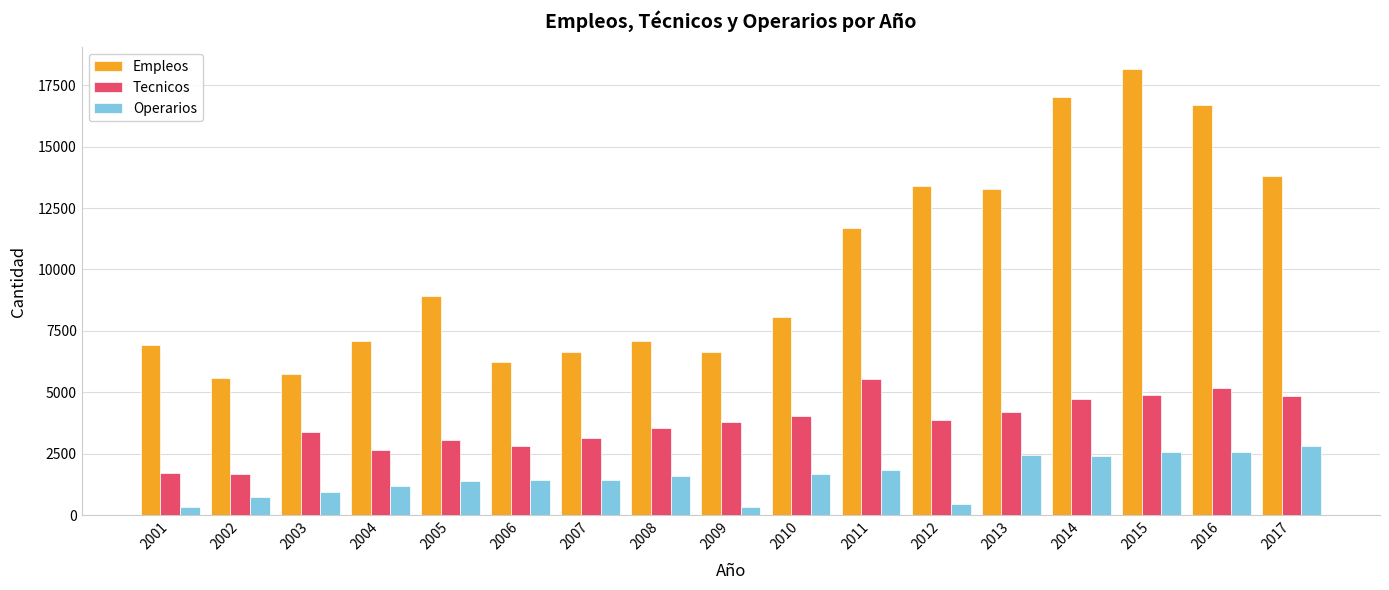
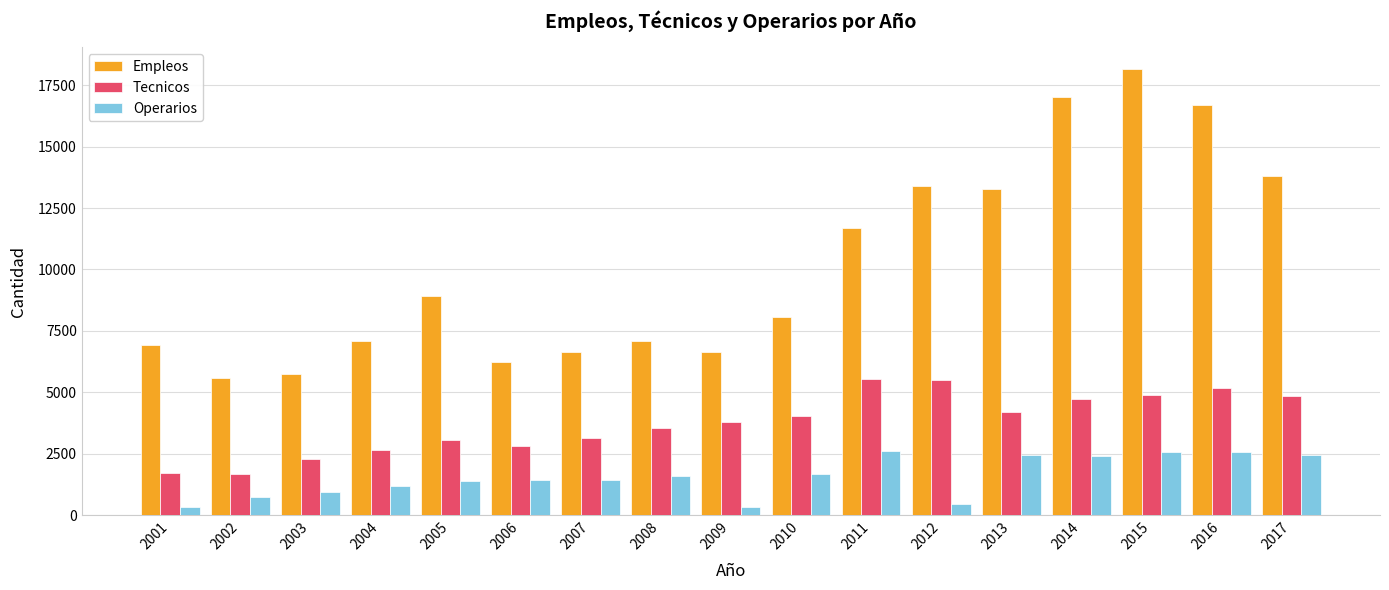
  {
    "Empleos": {
      "2001": 6900,
      "2002": 5600,
      "2003": 5700,
      "2004": 7100,
      "2005": 8900,
      "2006": 6200,
      "2007": 6600,
      "2008": 7100,
      "2009": 6600,
      "2010": 8100,
      "2011": 11700,
      "2012": 13400,
      "2013": 13300,
      "2014": 17000,
      "2015": 18100,
      "2016": 16700,
      "2017": 13800
    },
    "Tecnicos": {
      "2001": 1700,
      "2002": 1700,
-     "2003": 3400,
+     "2003": 2300,
      "2004": 2600,
      "2005": 3000,
      "2006": 2800,
      "2007": 3200,
      "2008": 3600,
      "2009": 3800,
      "2010": 4100,
      "2011": 5600,
-     "2012": 3900,
+     "2012": 5500,
      "2013": 4200,
      "2014": 4700,
      "2015": 4900,
      "2016": 5200,
      "2017": 4900
    },
    "Operarios": {
      "2001": 300,
      "2002": 800,
      "2003": 900,
      "2004": 1200,
      "2005": 1400,
      "2006": 1400,
      "2007": 1400,
      "2008": 1600,
      "2009": 300,
      "2010": 1700,
-     "2011": 1900,
+     "2011": 2600,
      "2012": 500,
      "2013": 2500,
      "2014": 2400,
      "2015": 2600,
      "2016": 2600,
-     "2017": 2800
+     "2017": 2500
    }
  }
